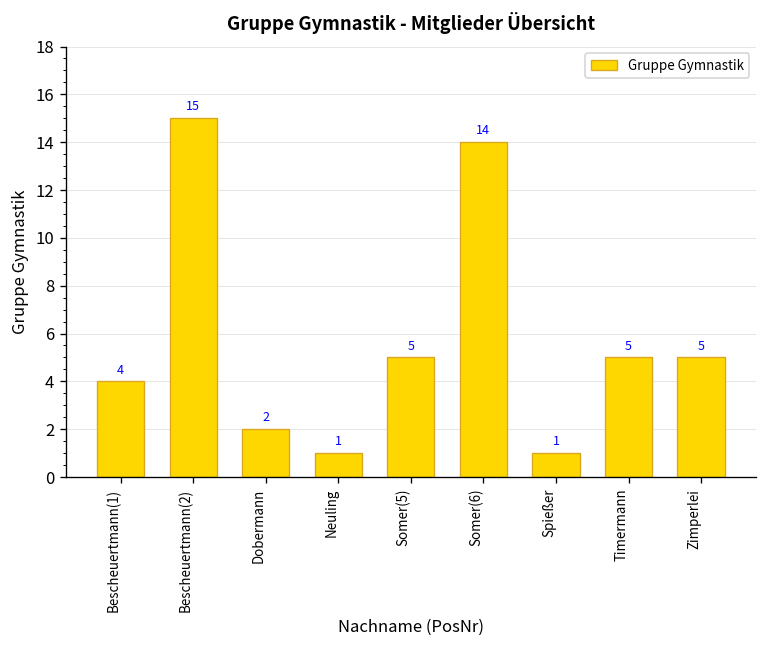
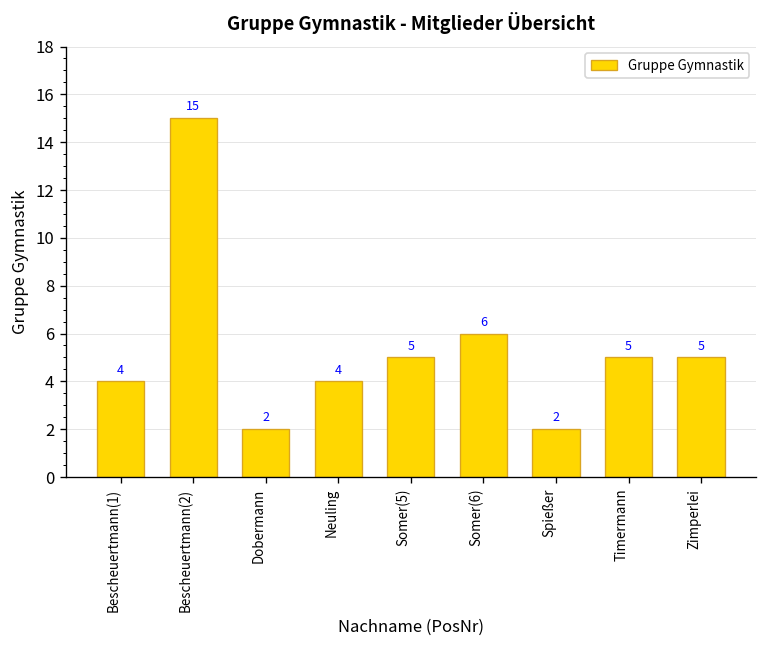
  {
    "Bescheuertmann(1)": 4,
    "Bescheuertmann(2)": 15,
    "Dobermann": 2,
-   "Neuling": 1,
+   "Neuling": 4,
    "Somer(5)": 5,
-   "Somer(6)": 14,
-   "Spießer": 1,
+   "Somer(6)": 6,
+   "Spießer": 2,
    "Timermann": 5,
    "Zimperlei": 5
  }
